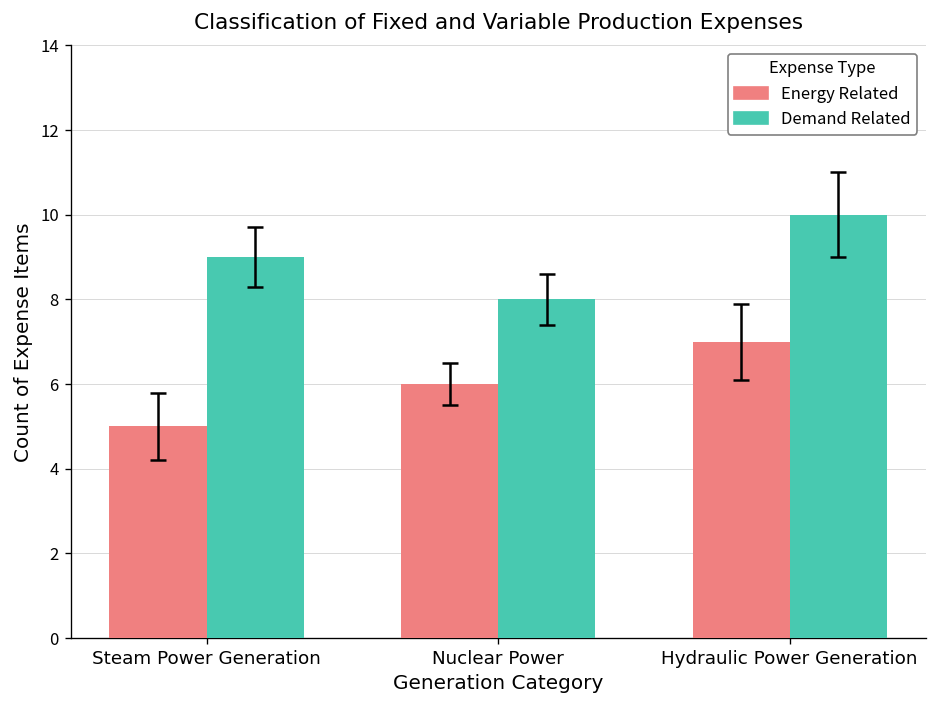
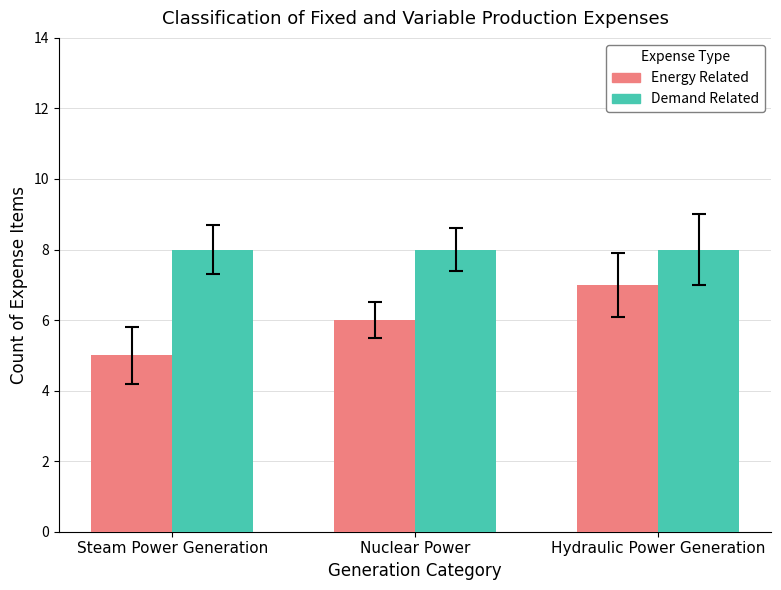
  {
    "Energy Related": {
      "Steam Power Generation": 5,
      "Nuclear Power": 6,
      "Hydraulic Power Generation": 7
    },
    "Demand Related": {
-     "Steam Power Generation": 9,
+     "Steam Power Generation": 8,
      "Nuclear Power": 8,
-     "Hydraulic Power Generation": 10
+     "Hydraulic Power Generation": 8
    }
  }
